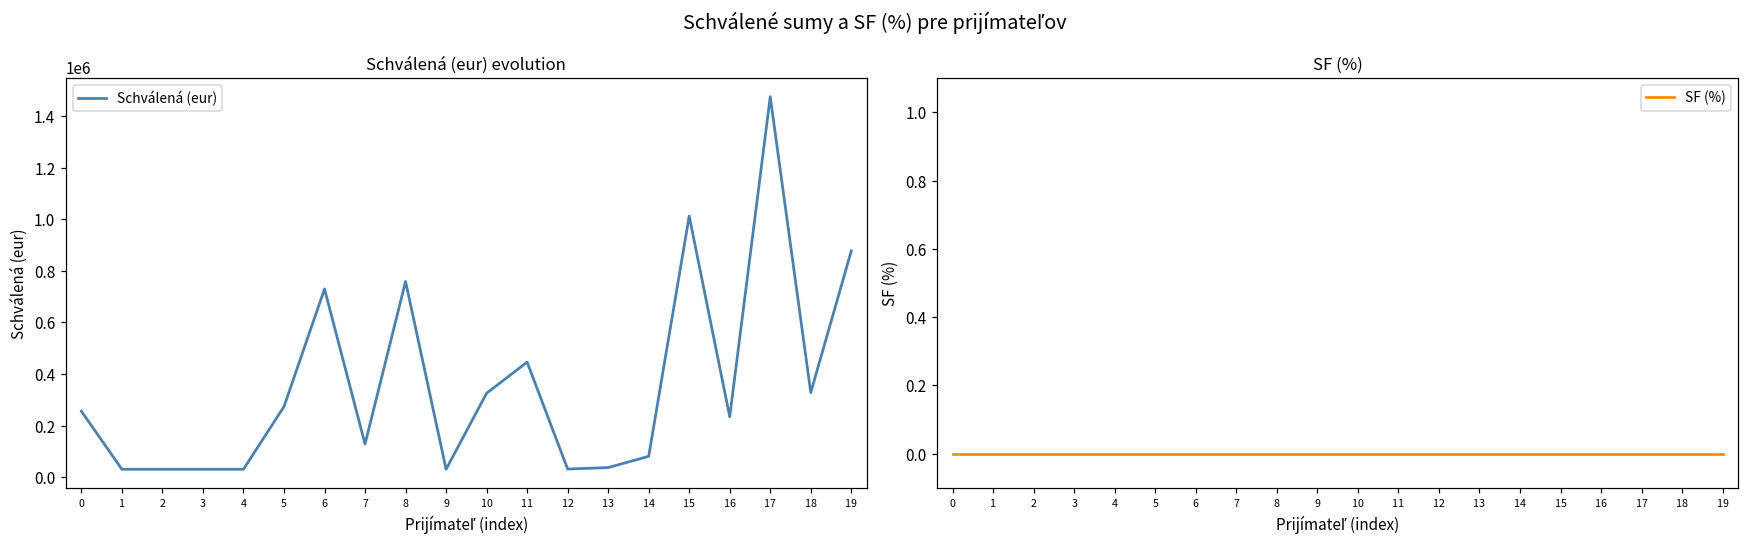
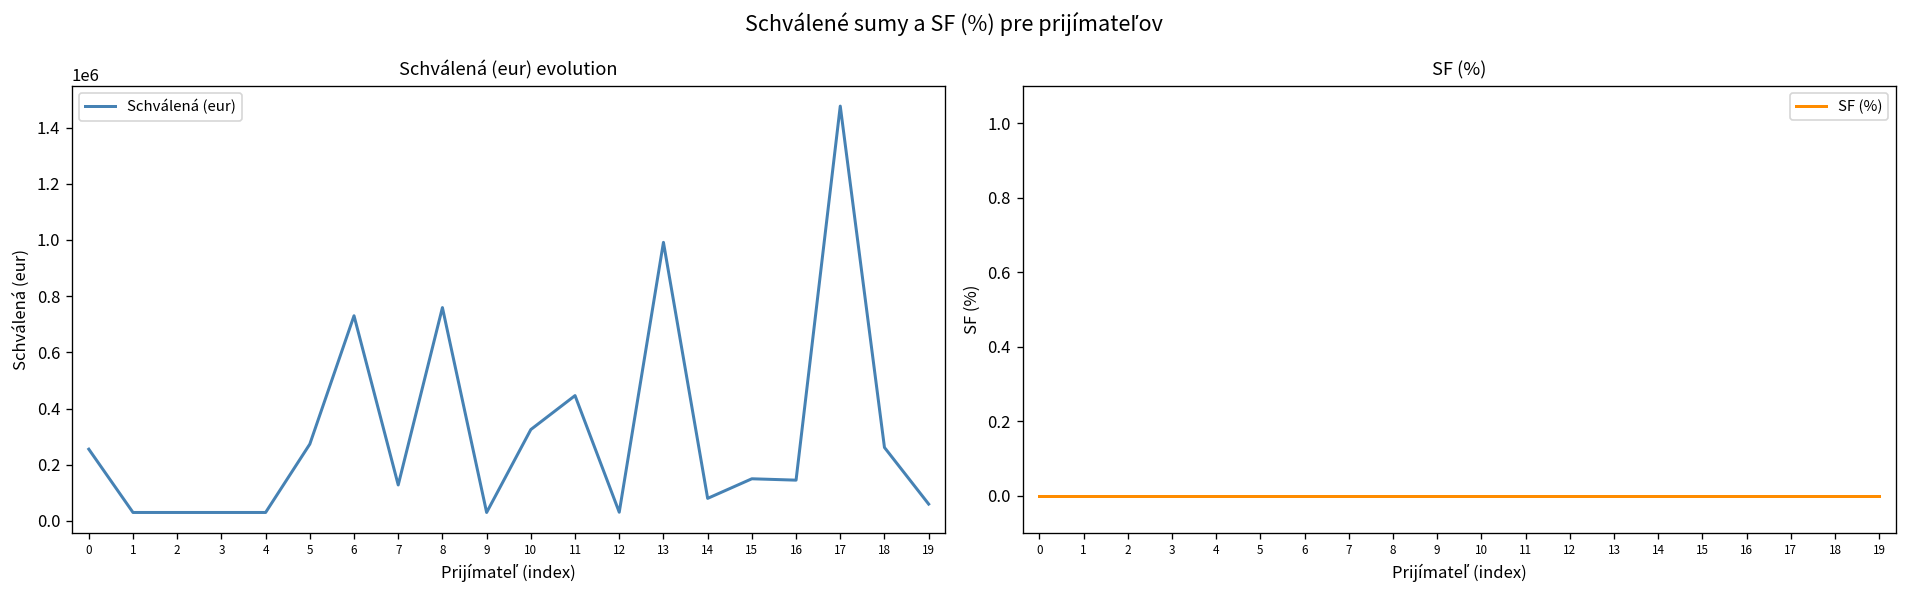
  {
    "Schválená (eur) evolution": {
      "0": 260000,
      "1": 30000,
      "2": 30000,
      "3": 30000,
      "4": 30000,
      "5": 270000,
      "6": 730000,
      "7": 130000,
      "8": 760000,
      "9": 30000,
      "10": 330000,
      "11": 450000,
      "12": 30000,
-     "13": 40000,
+     "13": 990000,
      "14": 80000,
-     "15": 1010000,
-     "16": 230000,
+     "15": 150000,
+     "16": 150000,
      "17": 1480000,
-     "18": 330000,
-     "19": 880000
+     "18": 260000,
+     "19": 60000
    },
    "SF (%)": {
      "0": 0.00,
      "1": 0.00,
      "2": 0.00,
      "3": 0.00,
      "4": 0.00,
      "5": 0.00,
      "6": 0.00,
      "7": 0.00,
      "8": 0.00,
      "9": 0.00,
      "10": 0.00,
      "11": 0.00,
      "12": 0.00,
      "13": 0.00,
      "14": 0.00,
      "15": 0.00,
      "16": 0.00,
      "17": 0.00,
      "18": 0.00,
      "19": 0.00
    }
  }
